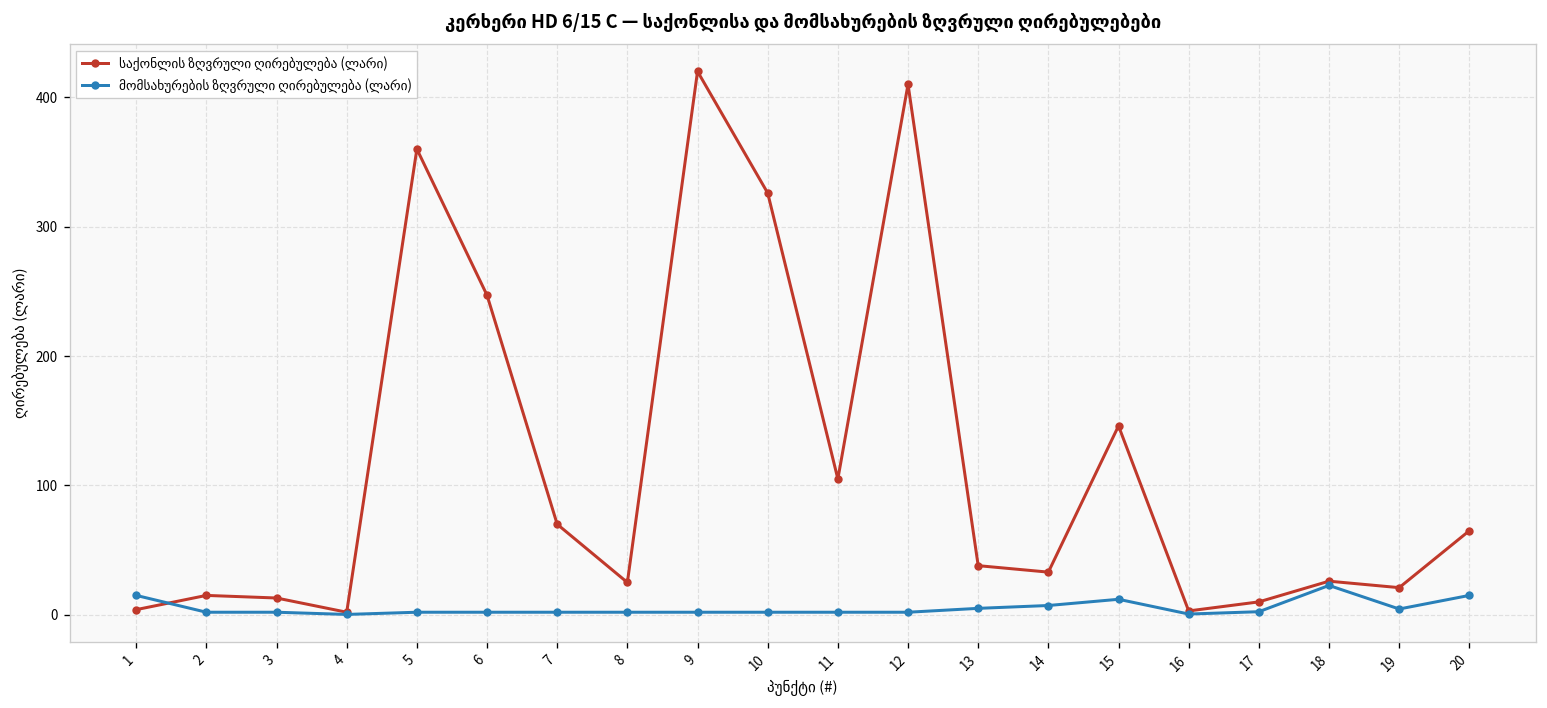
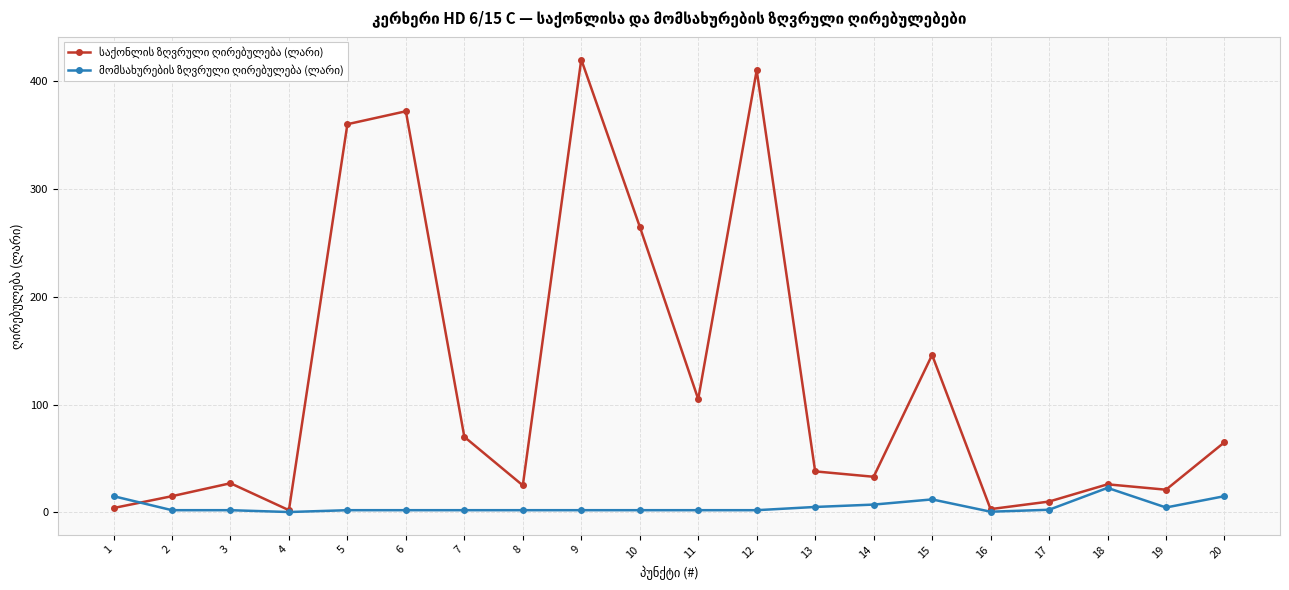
  {
    "საქონლის ზღვრული ღირებულება (ლარი)": {
      "1": 4,
      "2": 15,
-     "3": 13,
+     "3": 27,
      "5": 360,
-     "6": 247,
+     "6": 372,
      "7": 70,
      "8": 25,
      "9": 420,
-     "10": 326,
+     "10": 265,
      "11": 105,
      "12": 410,
      "13": 38,
      "14": 33,
      "15": 146,
      "16": 3,
      "17": 10,
      "18": 26,
      "19": 21,
      "20": 65
    },
    "მომსახურების ზღვრული ღირებულება (ლარი)": {
      "1": 15,
      "2": 2,
      "3": 2,
      "5": 2,
      "6": 2,
      "7": 2,
      "8": 2,
      "9": 2,
      "10": 2,
      "11": 2,
      "12": 2,
      "13": 5,
      "14": 7,
      "15": 12,
      "16": 1,
      "17": 2,
      "18": 23,
      "19": 5,
      "20": 15
    }
  }
